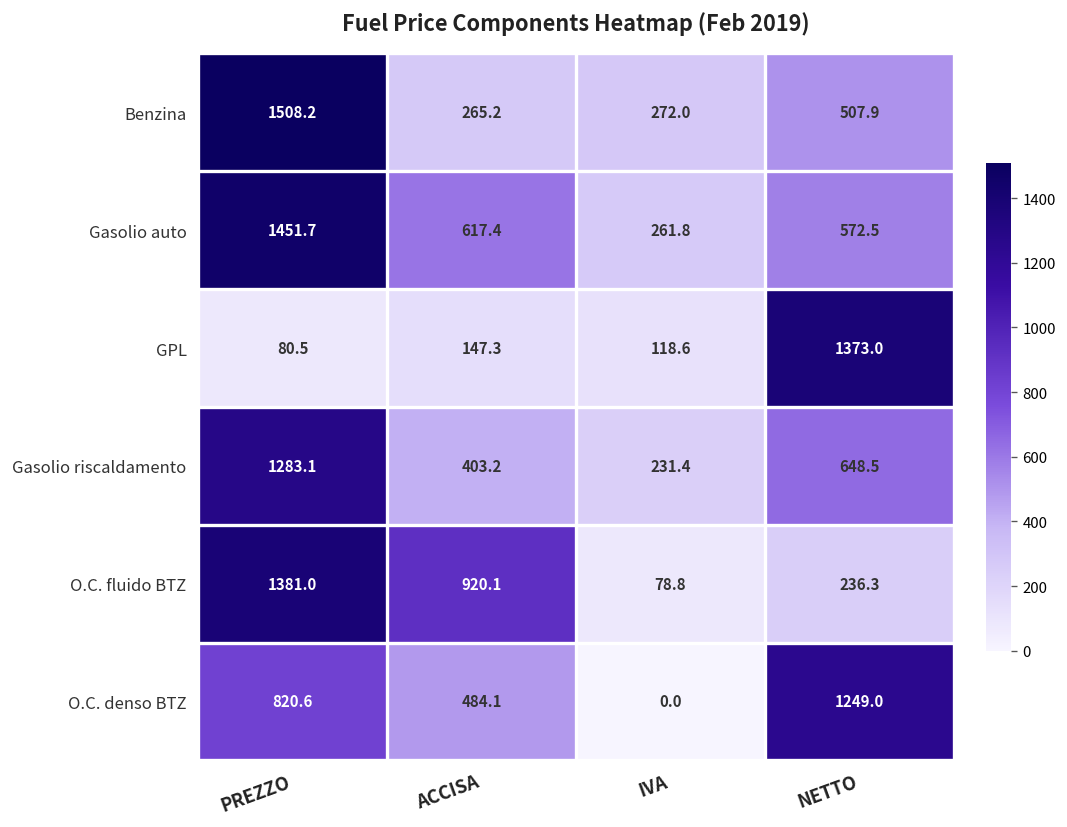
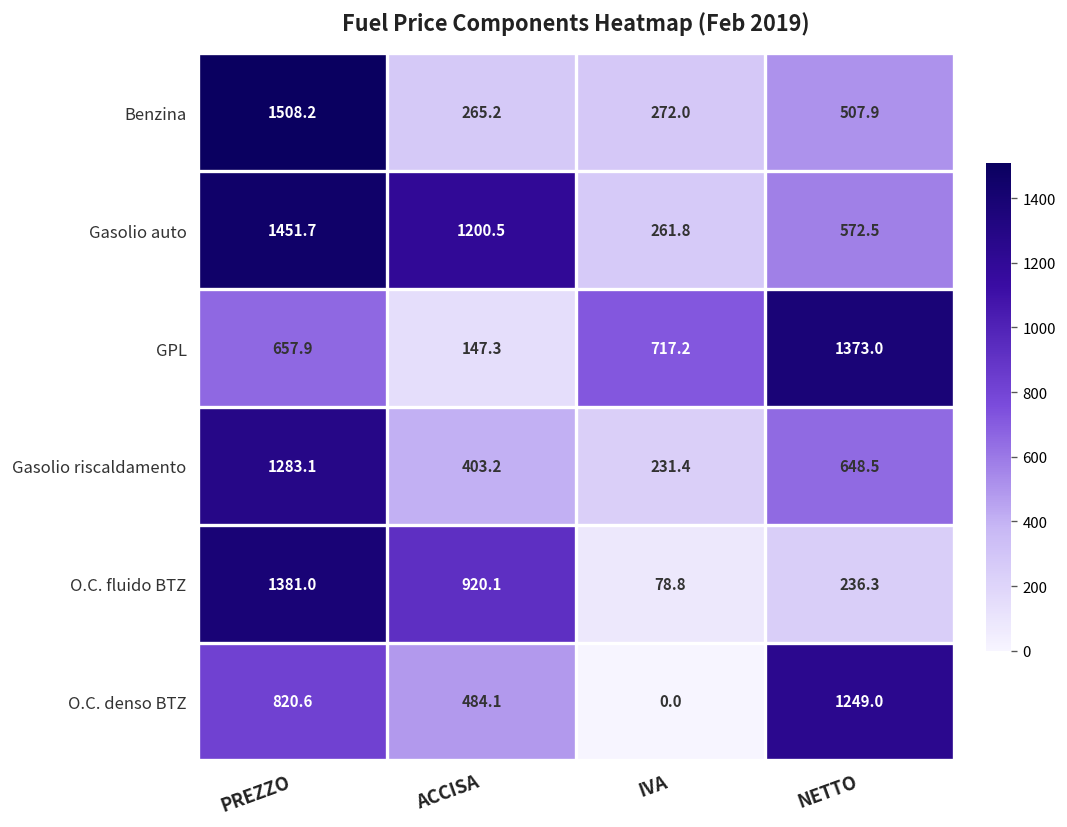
  {
    "Benzina": {
      "PREZZO": 1508.2,
      "ACCISA": 265.2,
      "IVA": 272.0,
      "NETTO": 507.9
    },
    "Gasolio auto": {
      "PREZZO": 1451.7,
-     "ACCISA": 617.4,
+     "ACCISA": 1200.5,
      "IVA": 261.8,
      "NETTO": 572.5
    },
    "GPL": {
-     "PREZZO": 80.5,
+     "PREZZO": 657.9,
      "ACCISA": 147.3,
-     "IVA": 118.6,
+     "IVA": 717.2,
      "NETTO": 1373.0
    },
    "Gasolio riscaldamento": {
      "PREZZO": 1283.1,
      "ACCISA": 403.2,
      "IVA": 231.4,
      "NETTO": 648.5
    },
    "O.C. fluido BTZ": {
      "PREZZO": 1381.0,
      "ACCISA": 920.1,
      "IVA": 78.8,
      "NETTO": 236.3
    },
    "O.C. denso BTZ": {
      "PREZZO": 820.6,
      "ACCISA": 484.1,
      "IVA": 0.0,
      "NETTO": 1249.0
    }
  }
